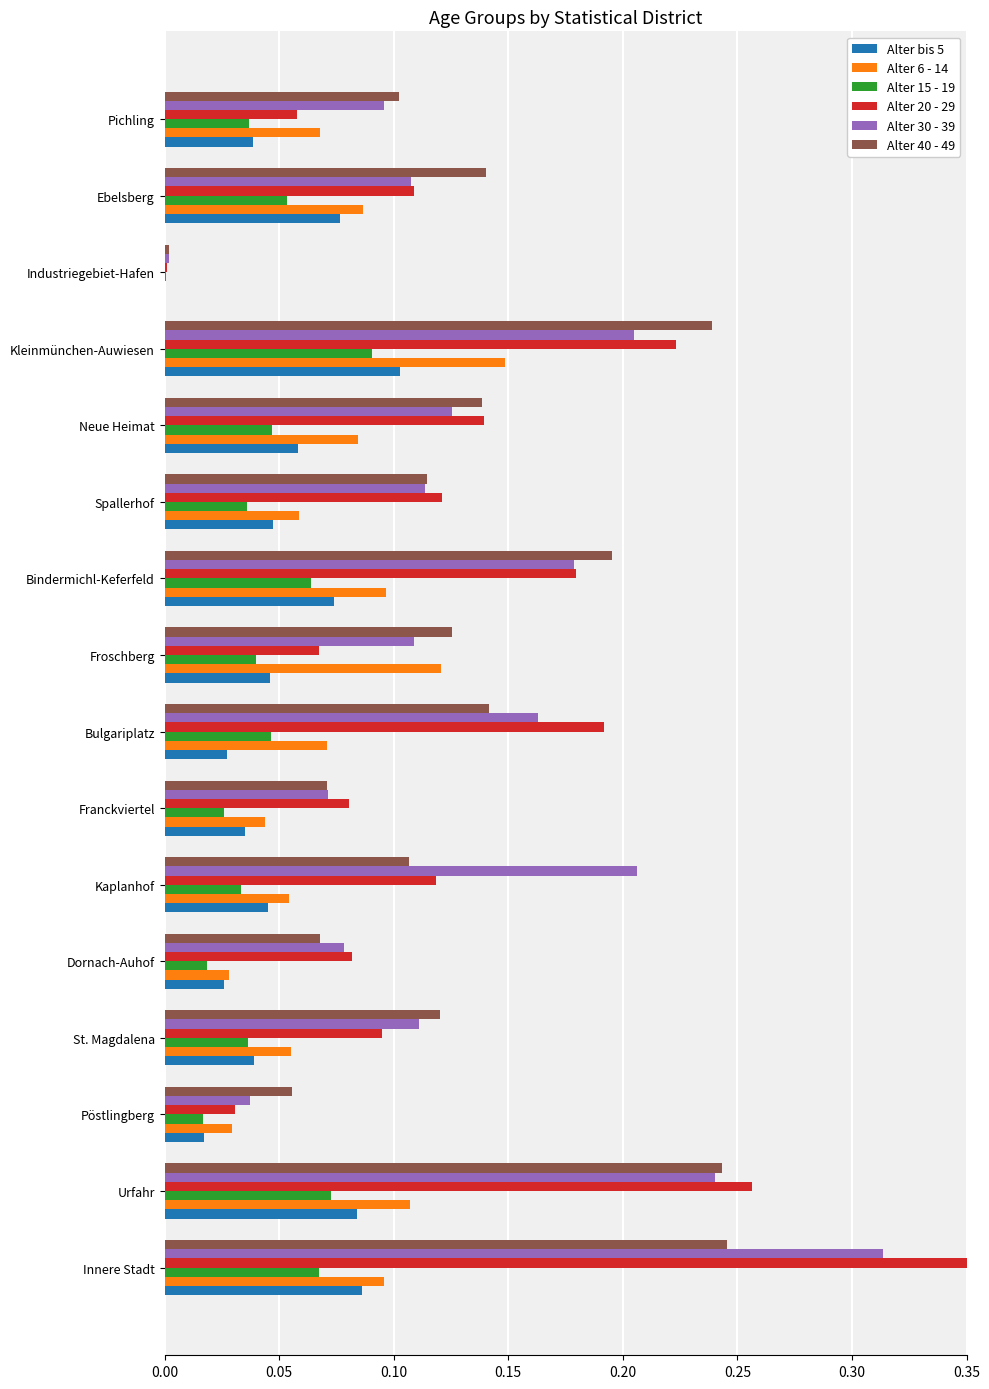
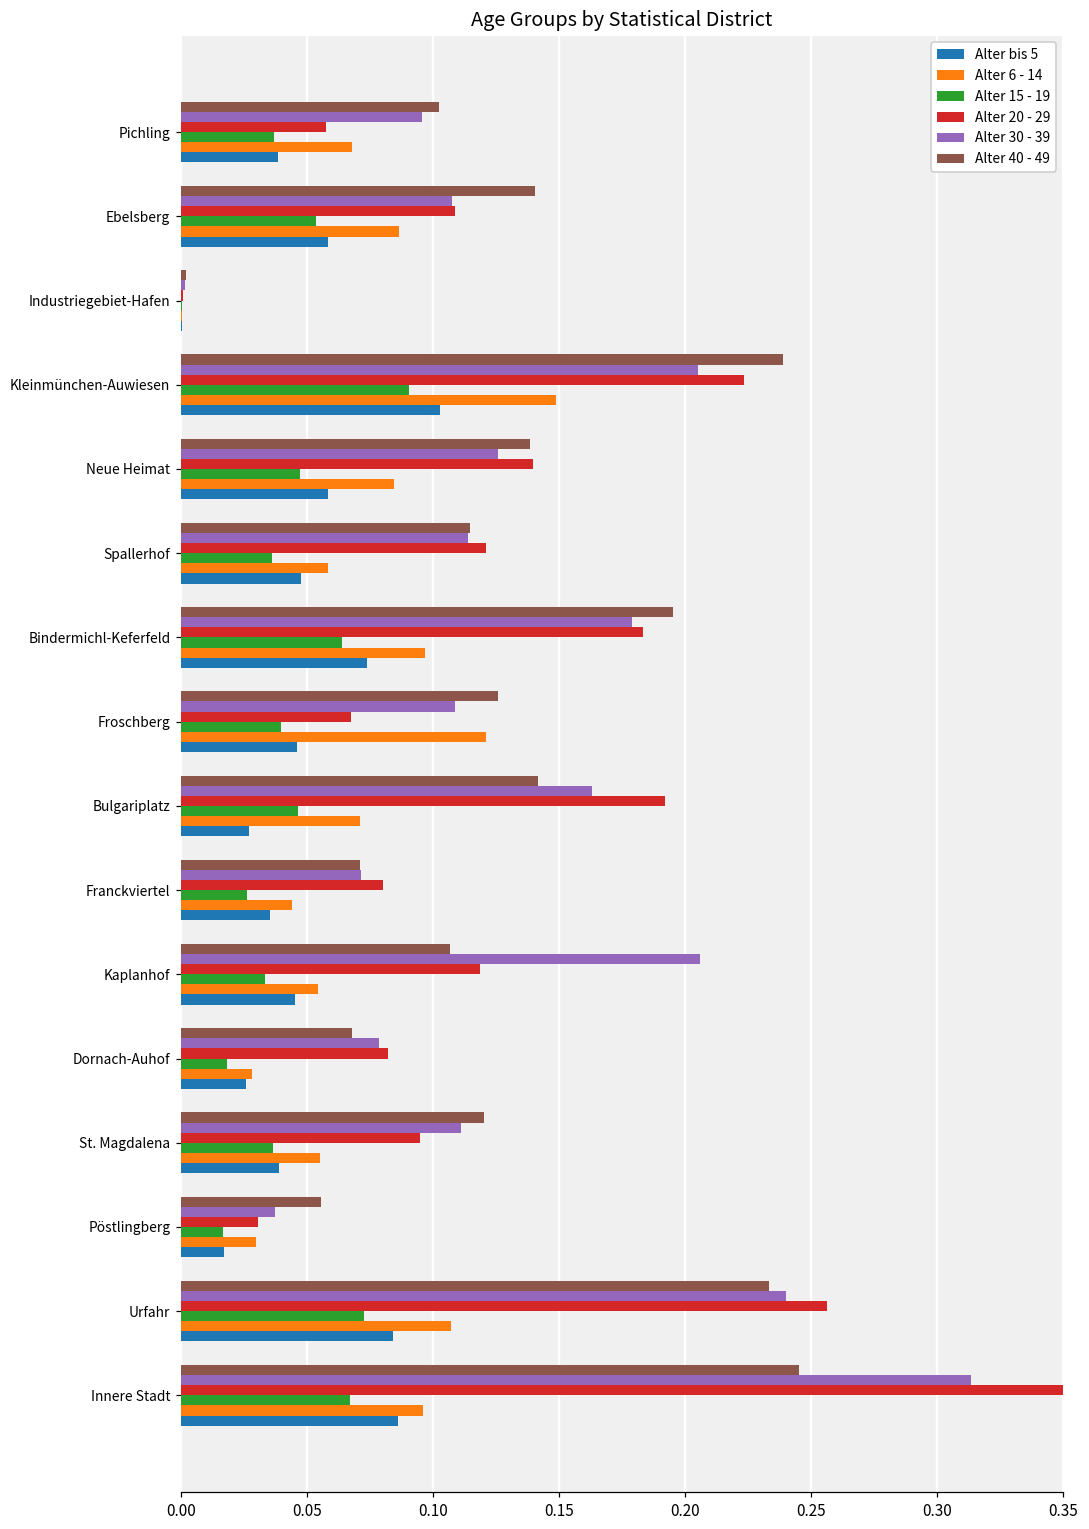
  {
    "Alter bis 5": {
      "Pichling": 0.039,
-     "Ebelsberg": 0.076,
+     "Ebelsberg": 0.058,
      "Kleinmünchen-Auwiesen": 0.103,
      "Neue Heimat": 0.058,
      "Spallerhof": 0.047,
      "Bindermichl-Keferfeld": 0.074,
      "Froschberg": 0.046,
      "Bulgariplatz": 0.027,
      "Franckviertel": 0.035,
      "Kaplanhof": 0.045,
      "Dornach-Auhof": 0.026,
      "St. Magdalena": 0.039,
      "Pöstlingberg": 0.017,
      "Urfahr": 0.084,
      "Innere Stadt": 0.086
    },
    "Alter 6 - 14": {
      "Pichling": 0.068,
      "Ebelsberg": 0.086,
      "Kleinmünchen-Auwiesen": 0.149,
      "Neue Heimat": 0.084,
      "Spallerhof": 0.058,
      "Bindermichl-Keferfeld": 0.097,
      "Froschberg": 0.121,
      "Bulgariplatz": 0.071,
      "Franckviertel": 0.044,
      "Kaplanhof": 0.054,
      "Dornach-Auhof": 0.028,
      "St. Magdalena": 0.055,
      "Pöstlingberg": 0.030,
      "Urfahr": 0.107,
      "Innere Stadt": 0.096
    },
    "Alter 15 - 19": {
      "Pichling": 0.037,
      "Ebelsberg": 0.053,
      "Kleinmünchen-Auwiesen": 0.091,
      "Neue Heimat": 0.047,
      "Spallerhof": 0.036,
      "Bindermichl-Keferfeld": 0.064,
      "Froschberg": 0.040,
      "Bulgariplatz": 0.046,
      "Franckviertel": 0.026,
      "Kaplanhof": 0.033,
      "Dornach-Auhof": 0.018,
      "St. Magdalena": 0.036,
      "Pöstlingberg": 0.017,
      "Urfahr": 0.072,
      "Innere Stadt": 0.067
    },
    "Alter 20 - 29": {
      "Pichling": 0.058,
      "Ebelsberg": 0.109,
      "Kleinmünchen-Auwiesen": 0.223,
      "Neue Heimat": 0.140,
      "Spallerhof": 0.121,
-     "Bindermichl-Keferfeld": 0.180,
+     "Bindermichl-Keferfeld": 0.183,
      "Froschberg": 0.067,
      "Bulgariplatz": 0.192,
      "Franckviertel": 0.080,
      "Kaplanhof": 0.119,
      "Dornach-Auhof": 0.082,
      "St. Magdalena": 0.095,
      "Pöstlingberg": 0.031,
      "Urfahr": 0.256,
      "Innere Stadt": 0.350
    },
    "Alter 30 - 39": {
      "Pichling": 0.096,
      "Ebelsberg": 0.108,
      "Industriegebiet-Hafen": 0.002,
      "Kleinmünchen-Auwiesen": 0.205,
      "Neue Heimat": 0.126,
      "Spallerhof": 0.114,
      "Bindermichl-Keferfeld": 0.179,
      "Froschberg": 0.109,
      "Bulgariplatz": 0.163,
      "Franckviertel": 0.072,
      "Kaplanhof": 0.206,
      "Dornach-Auhof": 0.078,
      "St. Magdalena": 0.111,
      "Pöstlingberg": 0.037,
      "Urfahr": 0.240,
      "Innere Stadt": 0.314
    },
    "Alter 40 - 49": {
      "Pichling": 0.102,
      "Ebelsberg": 0.140,
      "Industriegebiet-Hafen": 0.002,
      "Kleinmünchen-Auwiesen": 0.239,
      "Neue Heimat": 0.139,
      "Spallerhof": 0.114,
      "Bindermichl-Keferfeld": 0.195,
      "Froschberg": 0.126,
      "Bulgariplatz": 0.142,
      "Franckviertel": 0.071,
      "Kaplanhof": 0.107,
      "Dornach-Auhof": 0.068,
      "St. Magdalena": 0.120,
      "Pöstlingberg": 0.055,
-     "Urfahr": 0.243,
+     "Urfahr": 0.233,
      "Innere Stadt": 0.245
    }
  }
